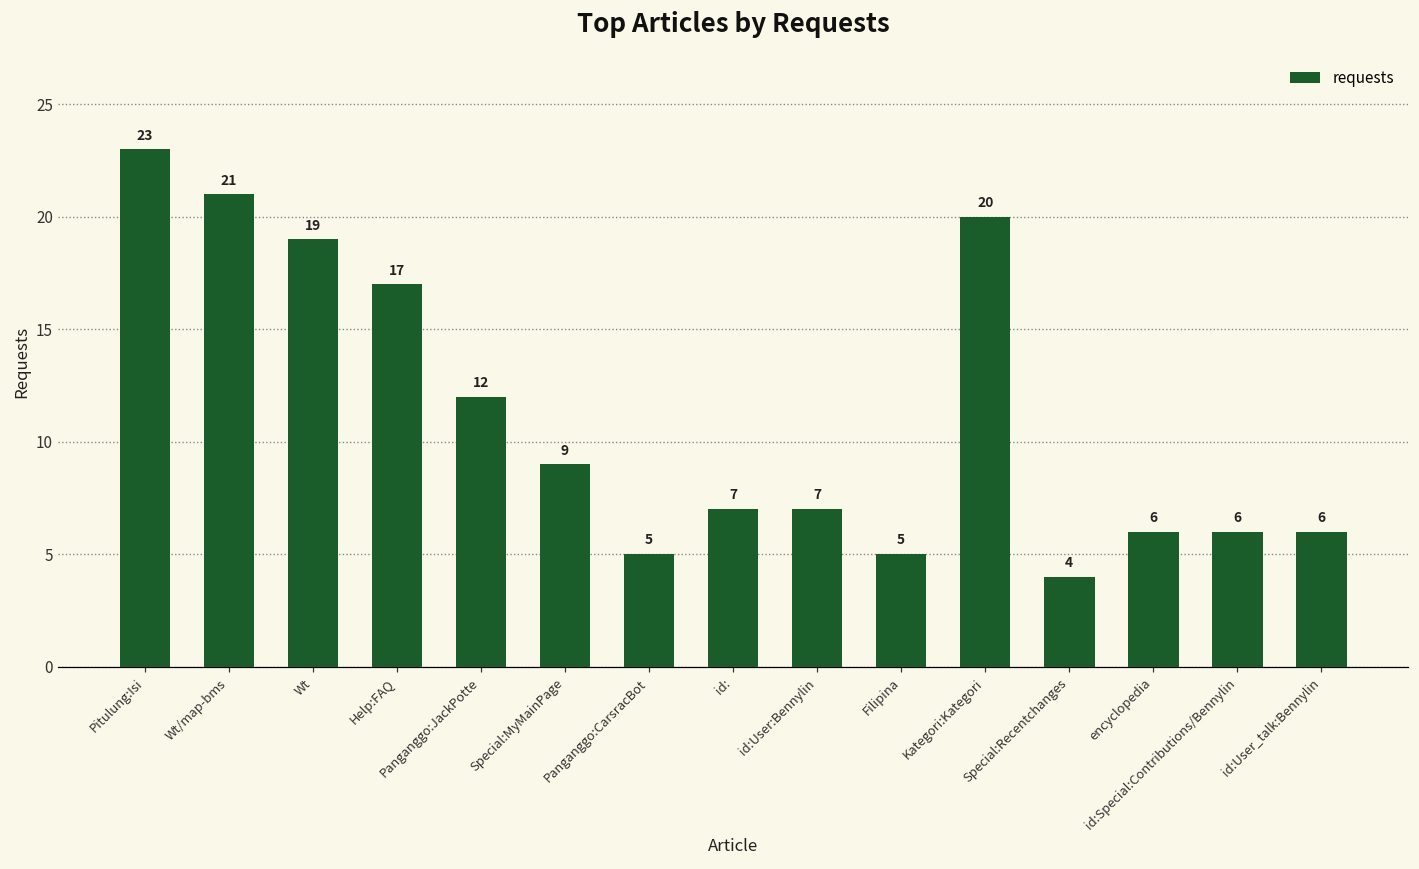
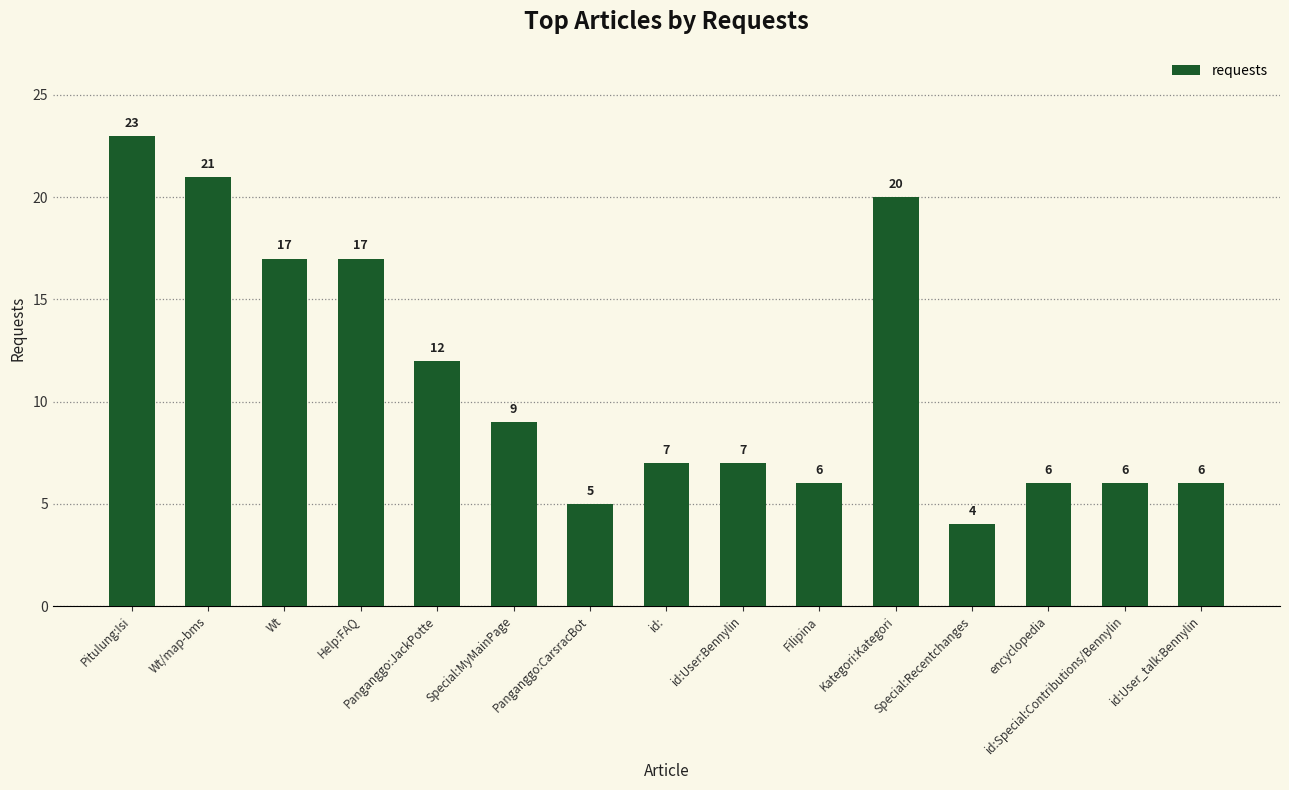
  {
    "Pitulung:Isi": 23,
    "Wt/map-bms": 21,
-   "Wt": 19,
+   "Wt": 17,
    "Help:FAQ": 17,
    "Panganggo:JackPotte": 12,
    "Special:MyMainPage": 9,
    "Panganggo:CarsracBot": 5,
    "id:": 7,
    "id:User:Bennylin": 7,
-   "Filipina": 5,
+   "Filipina": 6,
    "Kategori:Kategori": 20,
    "Special:Recentchanges": 4,
    "encyclopedia": 6,
    "id:Special:Contributions/Bennylin": 6,
    "id:User_talk:Bennylin": 6
  }
